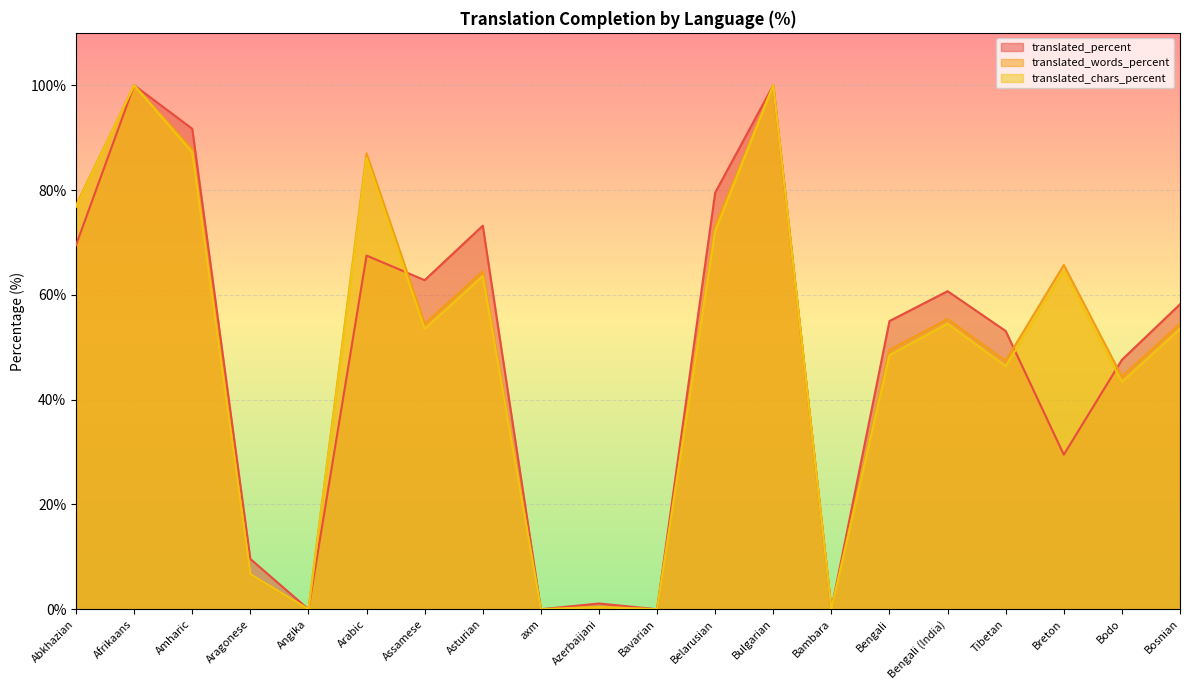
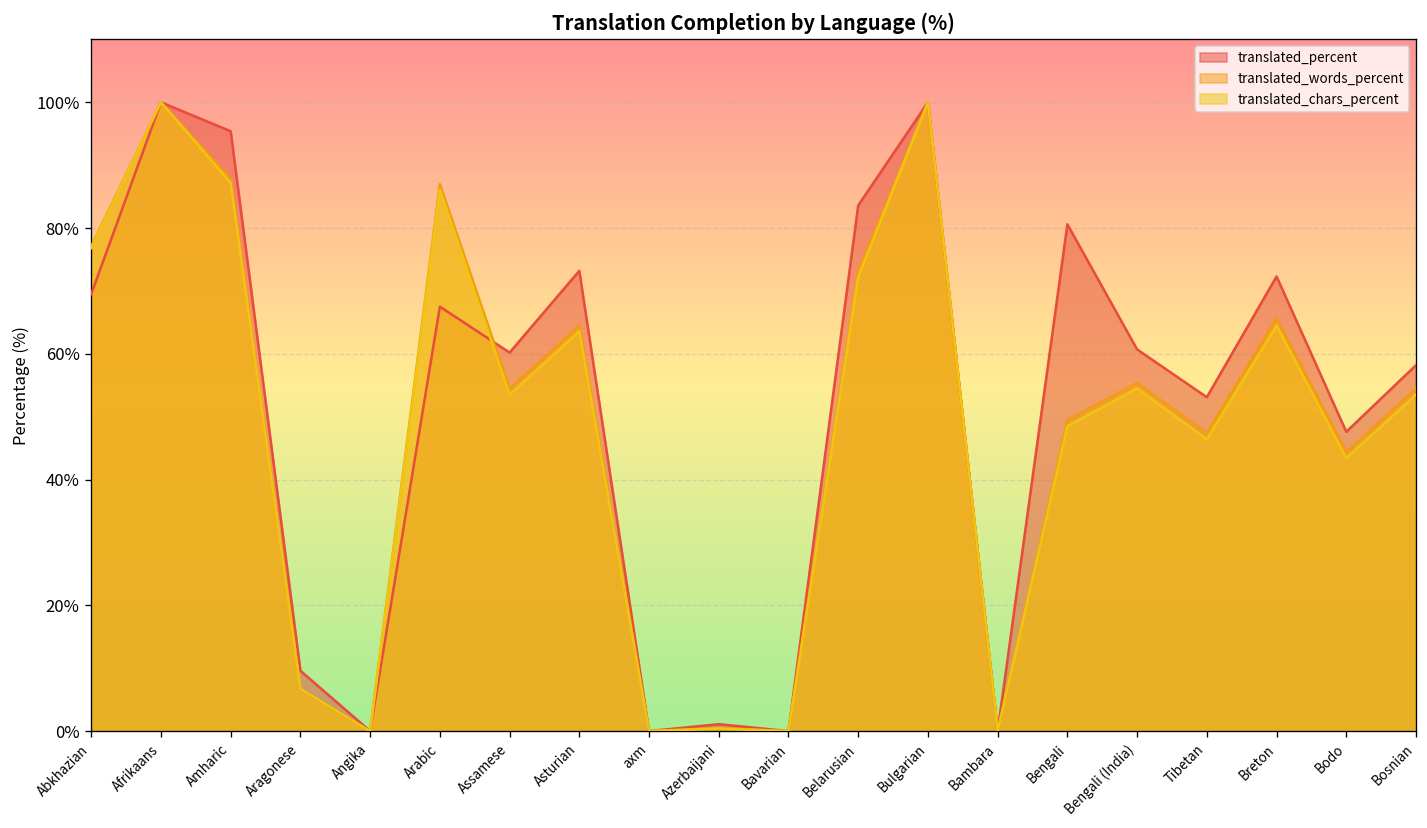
  {
    "translated_percent": {
      "Abkhazian": "70%",
-     "Amharic": "92%",
+     "Amharic": "95%",
      "Aragonese": "10%",
      "Arabic": "68%",
-     "Assamese": "63%",
+     "Assamese": "60%",
      "Asturian": "73%",
      "Azerbaijani": "1%",
-     "Belarusian": "80%",
-     "Bengali": "55%",
+     "Belarusian": "84%",
+     "Bengali": "81%",
      "Bengali (India)": "61%",
      "Tibetan": "53%",
-     "Breton": "30%",
+     "Breton": "72%",
      "Bodo": "48%",
      "Bosnian": "58%"
    }
  }
